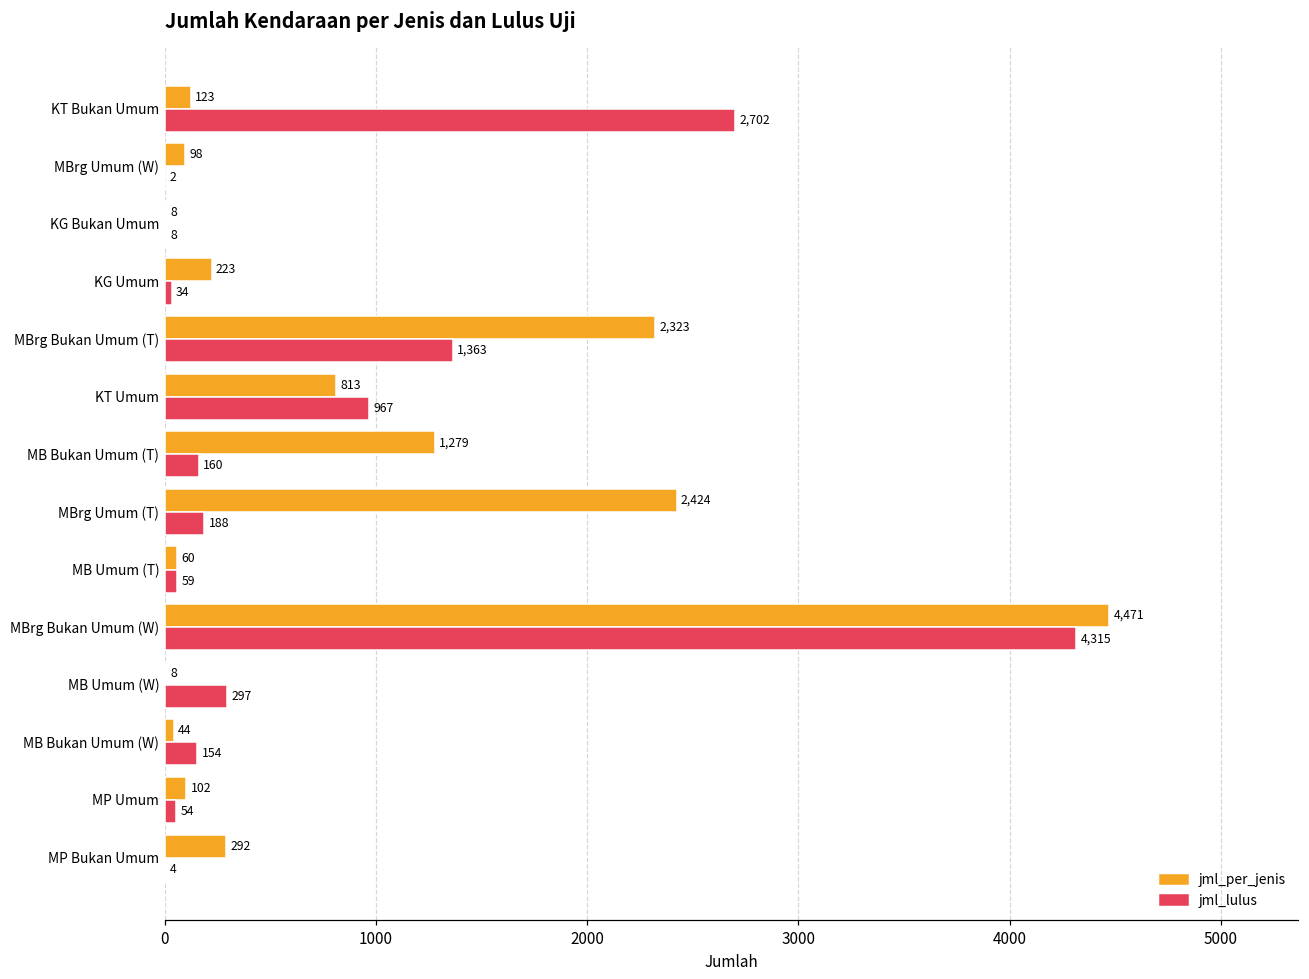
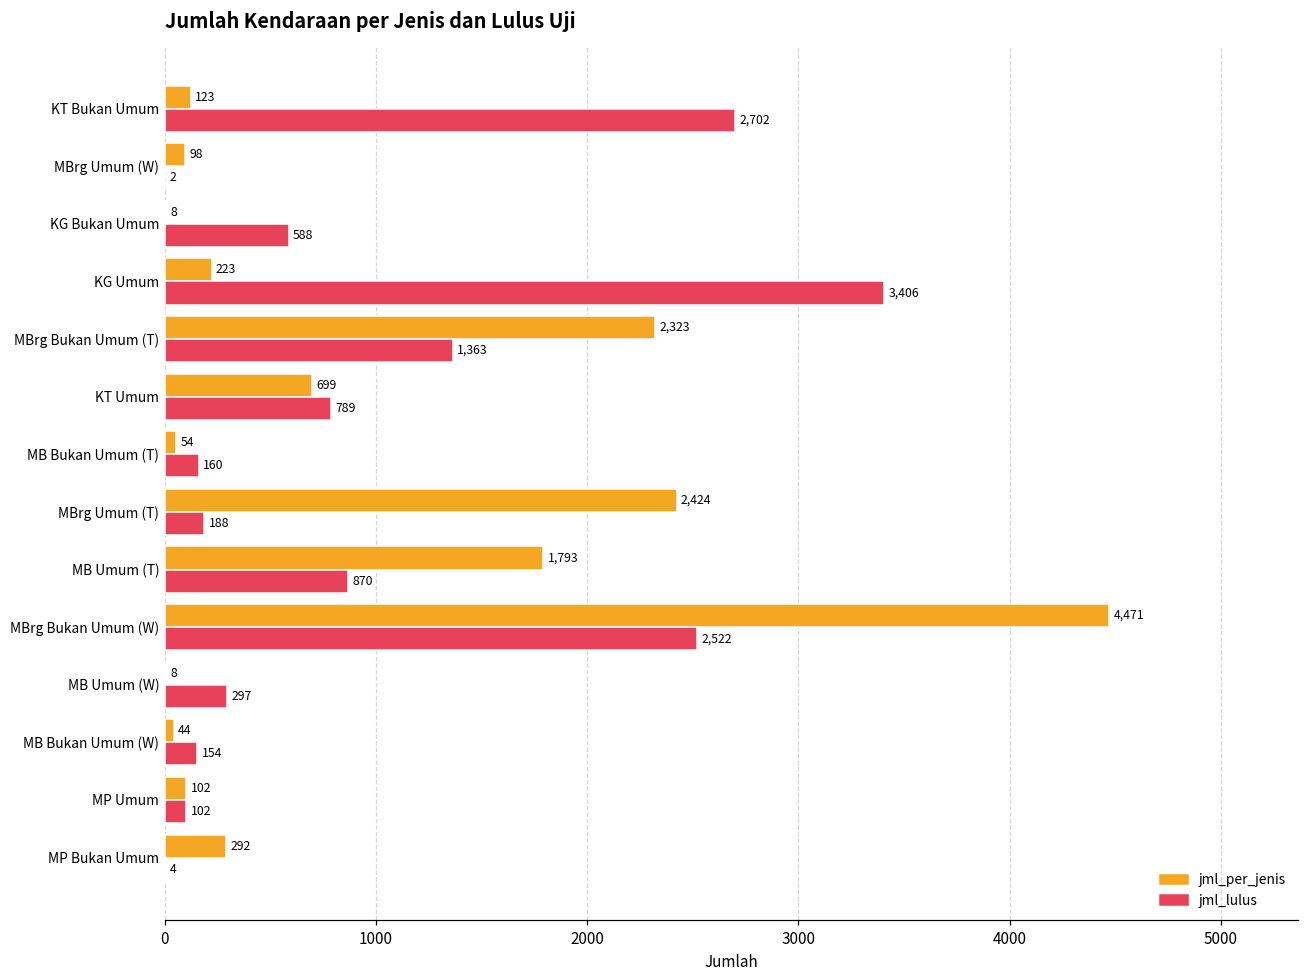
  {
    "jml_per_jenis": {
      "KT Bukan Umum": "123",
      "MBrg Umum (W)": "98",
      "KG Bukan Umum": "8",
      "KG Umum": "223",
      "MBrg Bukan Umum (T)": "2,323",
-     "KT Umum": "813",
-     "MB Bukan Umum (T)": "1,279",
+     "KT Umum": "699",
+     "MB Bukan Umum (T)": "54",
      "MBrg Umum (T)": "2,424",
-     "MB Umum (T)": "60",
+     "MB Umum (T)": "1,793",
      "MBrg Bukan Umum (W)": "4,471",
      "MB Umum (W)": "8",
      "MB Bukan Umum (W)": "44",
      "MP Umum": "102",
      "MP Bukan Umum": "292"
    },
    "jml_lulus": {
      "KT Bukan Umum": "2,702",
      "MBrg Umum (W)": "2",
-     "KG Bukan Umum": "8",
-     "KG Umum": "34",
+     "KG Bukan Umum": "588",
+     "KG Umum": "3,406",
      "MBrg Bukan Umum (T)": "1,363",
-     "KT Umum": "967",
+     "KT Umum": "789",
      "MB Bukan Umum (T)": "160",
      "MBrg Umum (T)": "188",
-     "MB Umum (T)": "59",
-     "MBrg Bukan Umum (W)": "4,315",
+     "MB Umum (T)": "870",
+     "MBrg Bukan Umum (W)": "2,522",
      "MB Umum (W)": "297",
      "MB Bukan Umum (W)": "154",
-     "MP Umum": "54",
+     "MP Umum": "102",
      "MP Bukan Umum": "4"
    }
  }
